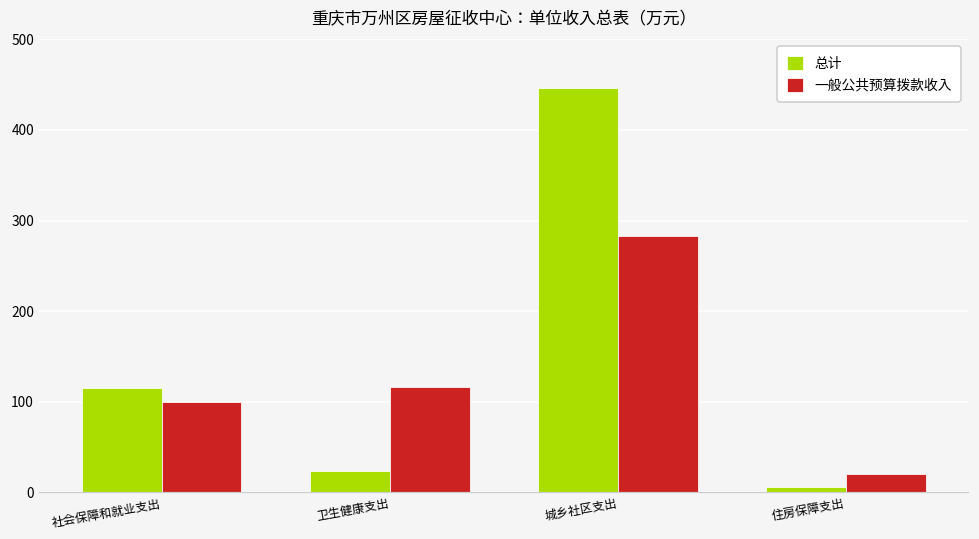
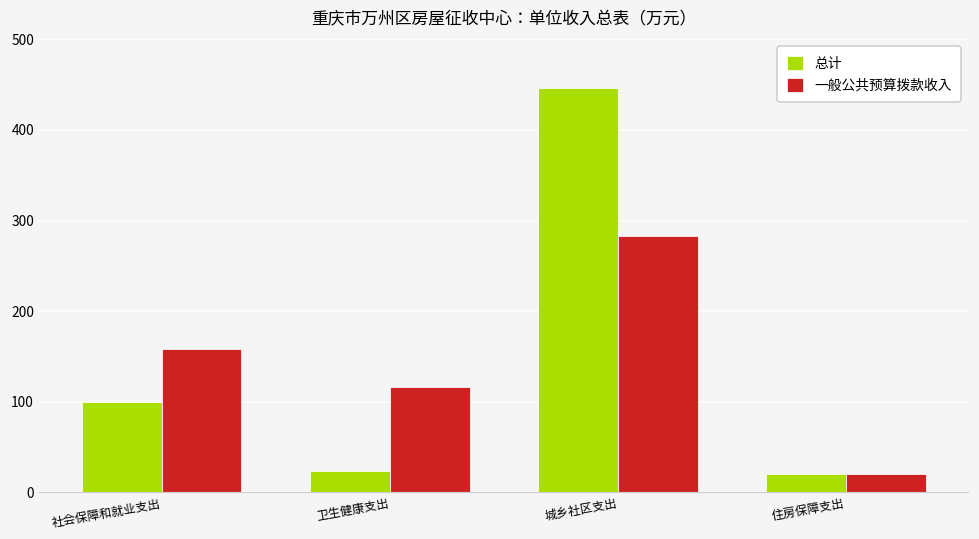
  {
    "总计": {
-     "社会保障和就业支出": 110,
+     "社会保障和就业支出": 100,
      "卫生健康支出": 20,
      "城乡社区支出": 450,
-     "住房保障支出": 10
+     "住房保障支出": 20
    },
    "一般公共预算拨款收入": {
-     "社会保障和就业支出": 100,
+     "社会保障和就业支出": 160,
      "卫生健康支出": 120,
      "城乡社区支出": 280,
      "住房保障支出": 20
    }
  }
